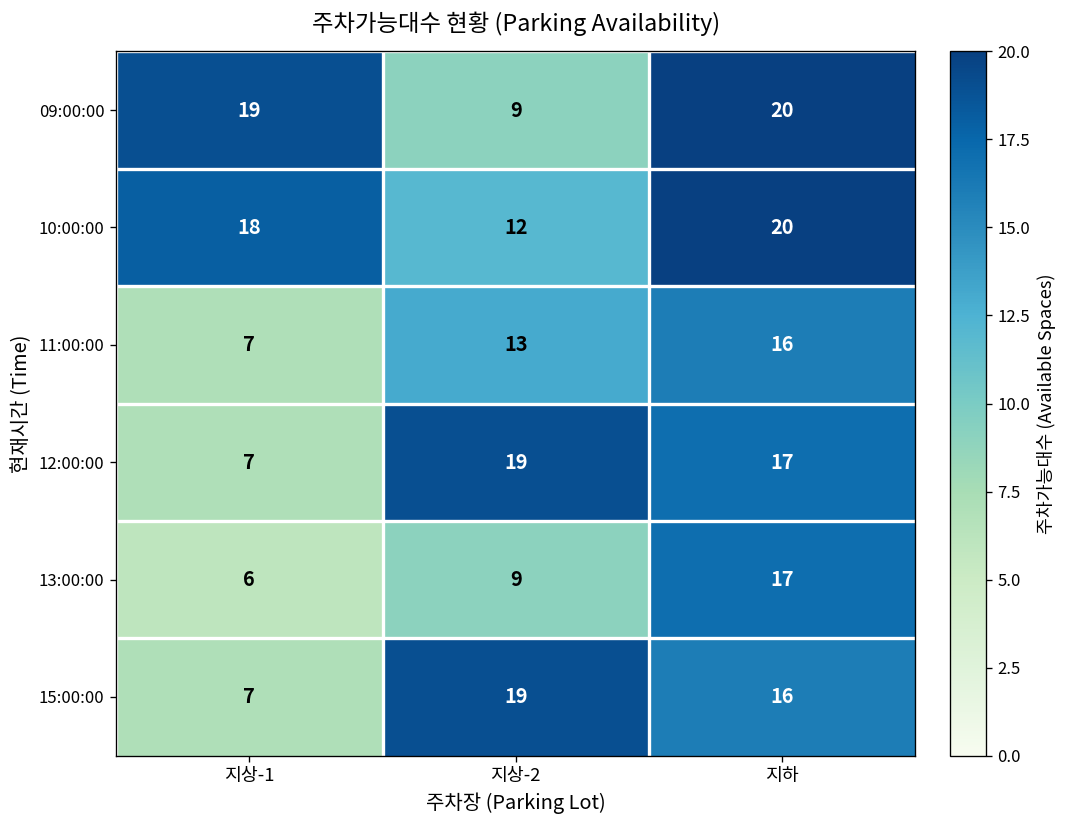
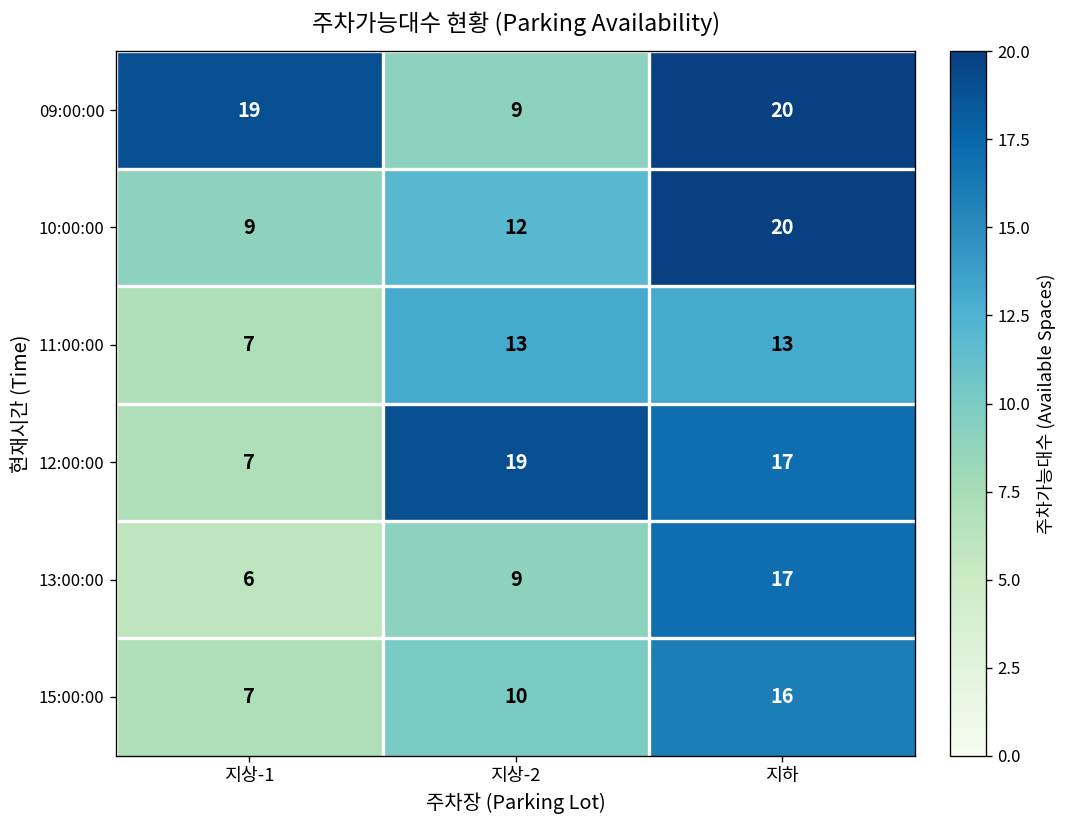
  {
    "09:00:00": {
      "지상-1": 19,
      "지상-2": 9,
      "지하": 20
    },
    "10:00:00": {
-     "지상-1": 18,
+     "지상-1": 9,
      "지상-2": 12,
      "지하": 20
    },
    "11:00:00": {
      "지상-1": 7,
      "지상-2": 13,
-     "지하": 16
+     "지하": 13
    },
    "12:00:00": {
      "지상-1": 7,
      "지상-2": 19,
      "지하": 17
    },
    "13:00:00": {
      "지상-1": 6,
      "지상-2": 9,
      "지하": 17
    },
    "15:00:00": {
      "지상-1": 7,
-     "지상-2": 19,
+     "지상-2": 10,
      "지하": 16
    }
  }
